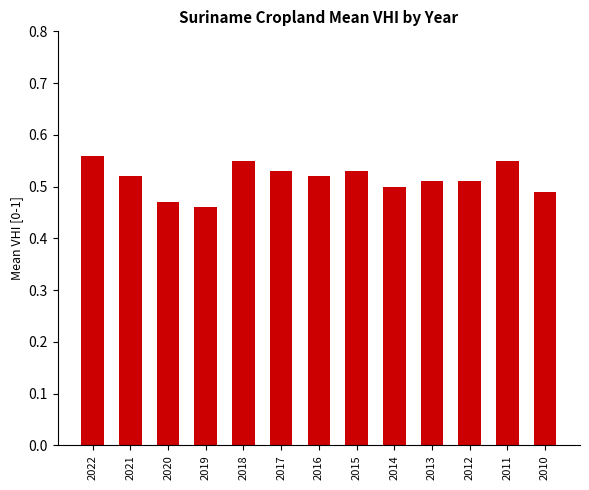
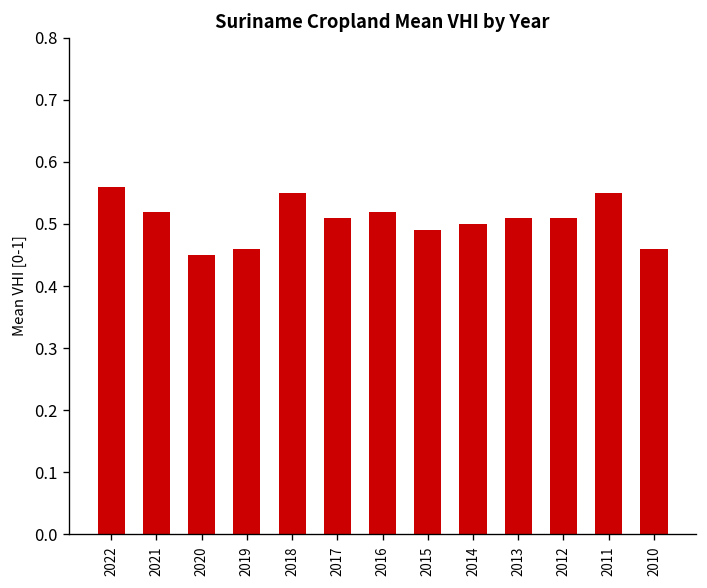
  {
    "2022": 0.56,
    "2021": 0.52,
-   "2020": 0.47,
+   "2020": 0.45,
    "2019": 0.46,
    "2018": 0.55,
-   "2017": 0.53,
+   "2017": 0.51,
    "2016": 0.52,
-   "2015": 0.53,
+   "2015": 0.49,
    "2014": 0.50,
    "2013": 0.51,
    "2012": 0.51,
    "2011": 0.55,
-   "2010": 0.49
+   "2010": 0.46
  }
